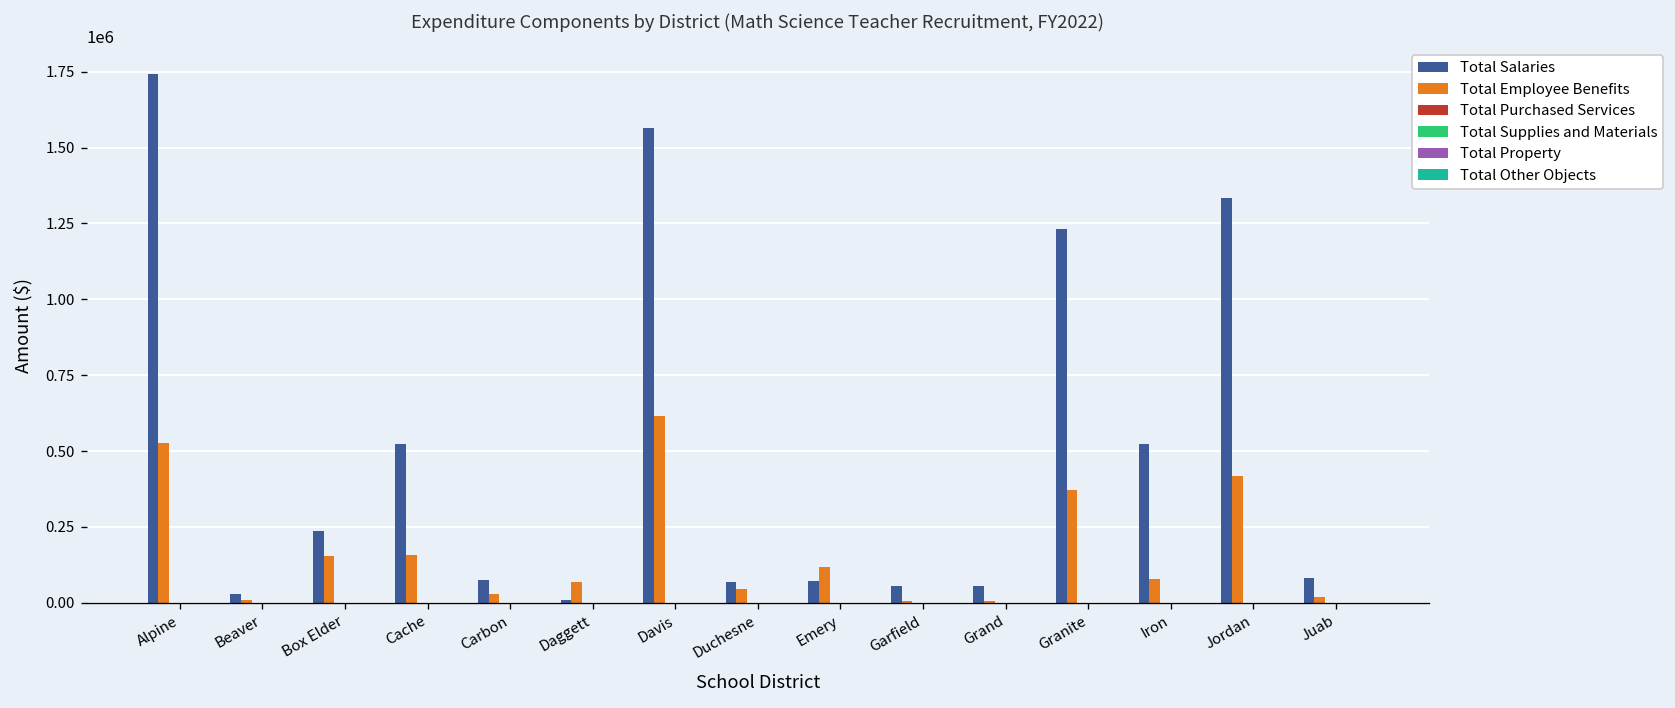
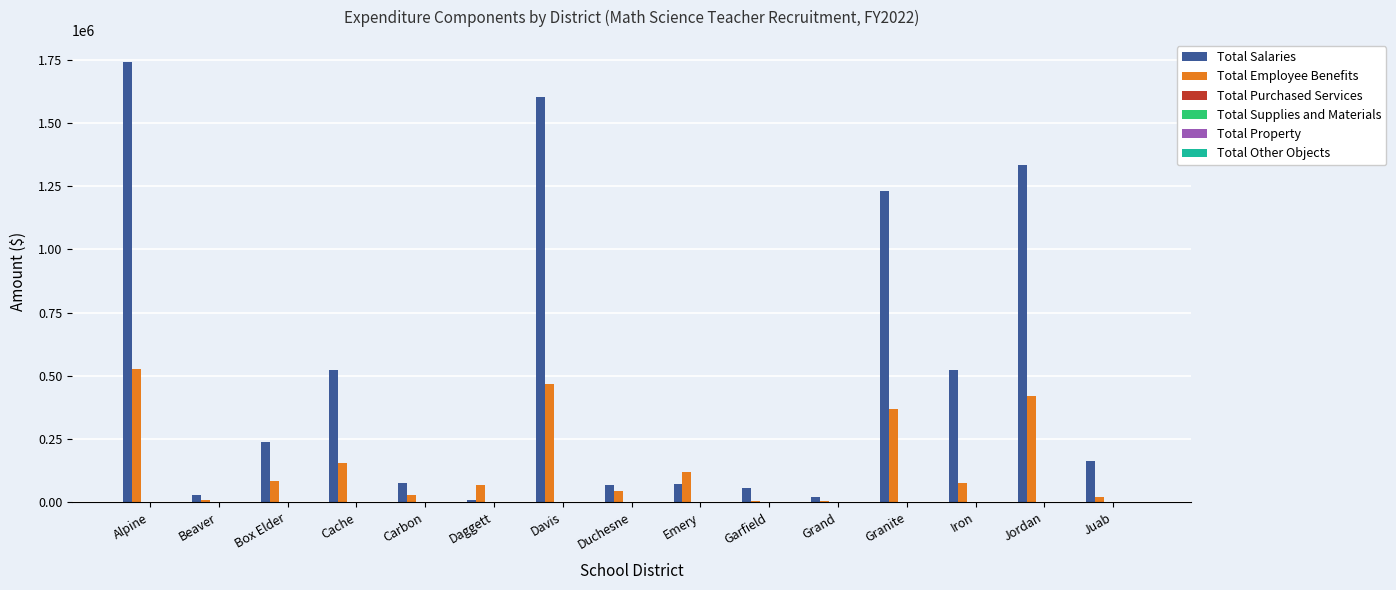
  {
    "Total Salaries": {
      "Alpine": 1740000,
      "Beaver": 30000,
      "Box Elder": 240000,
      "Cache": 520000,
      "Carbon": 80000,
-     "Davis": 1560000,
+     "Davis": 1600000,
      "Duchesne": 70000,
      "Emery": 70000,
      "Garfield": 60000,
-     "Grand": 60000,
+     "Grand": 20000,
      "Granite": 1230000,
      "Iron": 520000,
      "Jordan": 1330000,
-     "Juab": 80000
+     "Juab": 160000
    },
    "Total Employee Benefits": {
      "Alpine": 530000,
-     "Box Elder": 150000,
+     "Box Elder": 80000,
      "Cache": 160000,
      "Carbon": 30000,
      "Daggett": 70000,
-     "Davis": 610000,
+     "Davis": 470000,
      "Duchesne": 40000,
      "Emery": 120000,
      "Granite": 370000,
      "Iron": 80000,
      "Jordan": 420000,
      "Juab": 20000
    },
    "Total Purchased Services": {
      "Alpine": 0,
      "Beaver": 0,
      "Box Elder": 0,
      "Cache": 0,
      "Carbon": 0,
      "Daggett": 0,
      "Davis": 0,
      "Duchesne": 0,
      "Emery": 0,
      "Garfield": 0,
      "Grand": 0,
      "Granite": 0,
      "Iron": 0,
      "Jordan": 0,
      "Juab": 0
    },
    "Total Property": {
      "Alpine": 0,
      "Beaver": 0,
      "Box Elder": 0,
      "Cache": 0,
      "Carbon": 0,
      "Daggett": 0,
      "Davis": 0,
      "Duchesne": 0,
      "Emery": 0,
      "Garfield": 0,
      "Grand": 0,
      "Granite": 0,
      "Iron": 0,
      "Jordan": 0,
      "Juab": 0
    }
  }
